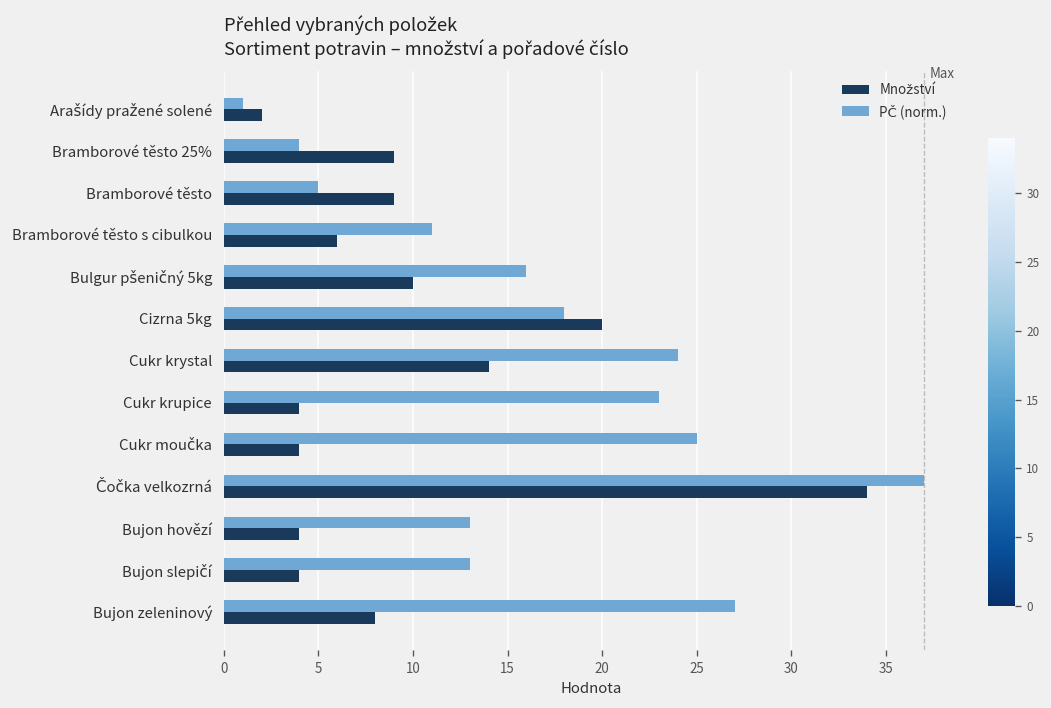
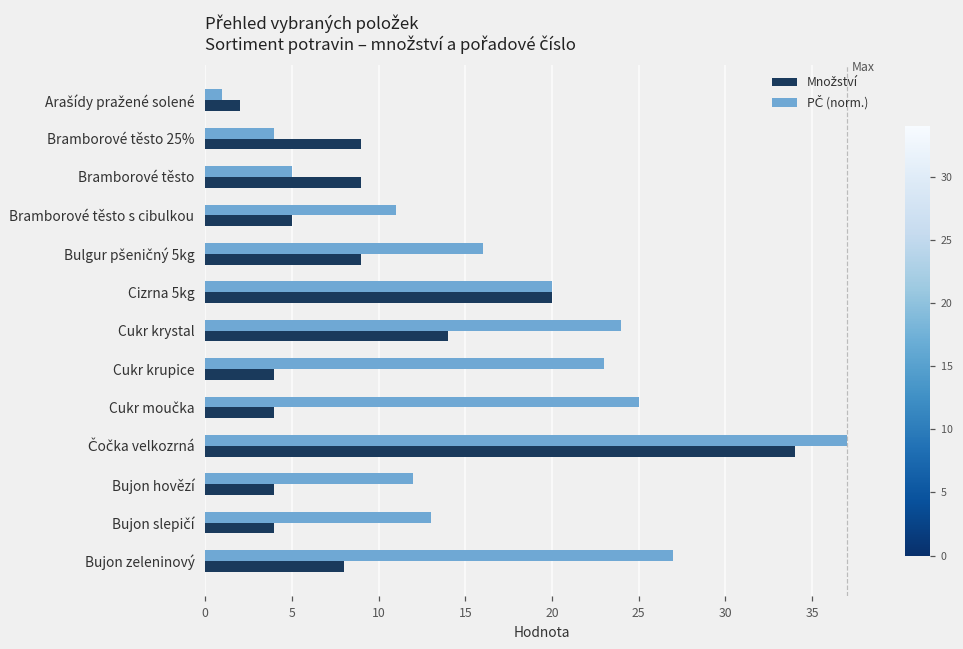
  {
    "Množství": {
      "Arašídy pražené solené": 2,
      "Bramborové těsto 25%": 9,
      "Bramborové těsto": 9,
-     "Bramborové těsto s cibulkou": 6,
-     "Bulgur pšeničný 5kg": 10,
+     "Bramborové těsto s cibulkou": 5,
+     "Bulgur pšeničný 5kg": 9,
      "Cizrna 5kg": 20,
      "Cukr krystal": 14,
      "Cukr krupice": 4,
      "Cukr moučka": 4,
      "Čočka velkozrná": 34,
      "Bujon hovězí": 4,
      "Bujon slepičí": 4,
      "Bujon zeleninový": 8
    },
    "PČ (norm.)": {
      "Arašídy pražené solené": 1,
      "Bramborové těsto 25%": 4,
      "Bramborové těsto": 5,
      "Bramborové těsto s cibulkou": 11,
      "Bulgur pšeničný 5kg": 16,
-     "Cizrna 5kg": 18,
+     "Cizrna 5kg": 20,
      "Cukr krystal": 24,
      "Cukr krupice": 23,
      "Cukr moučka": 25,
      "Čočka velkozrná": 37,
-     "Bujon hovězí": 13,
+     "Bujon hovězí": 12,
      "Bujon slepičí": 13,
      "Bujon zeleninový": 27
    }
  }
